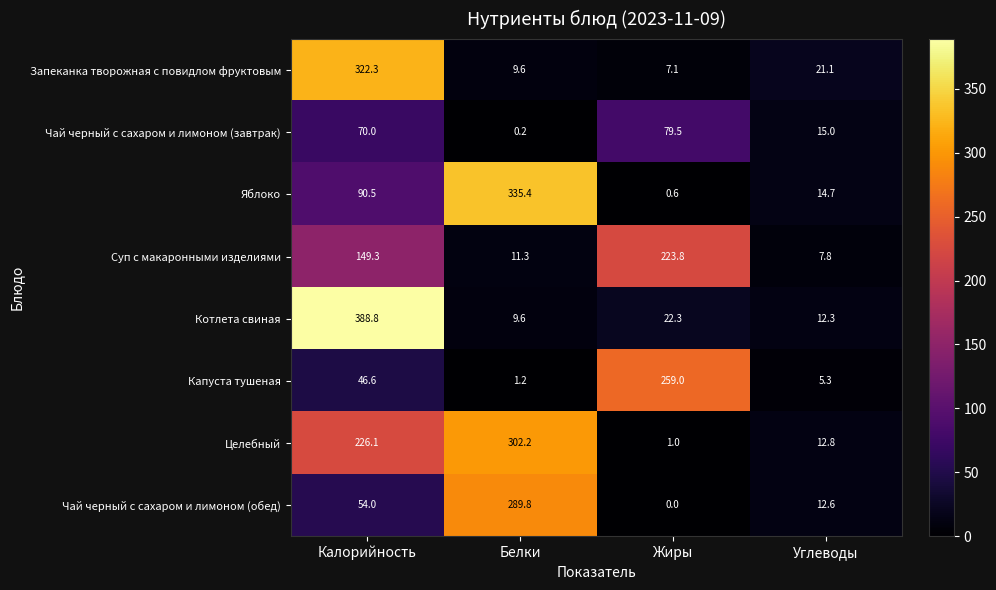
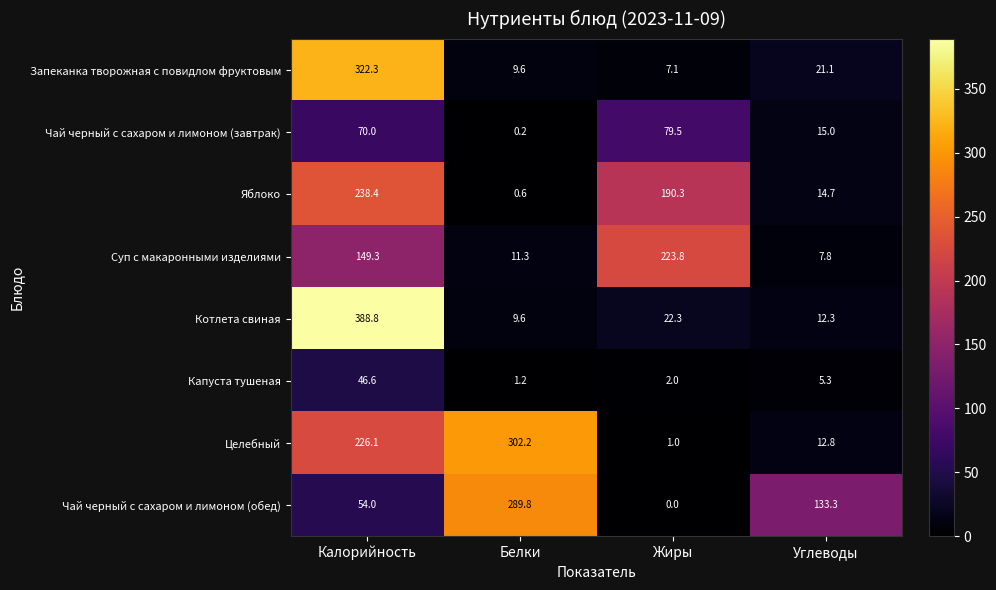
  {
    "Запеканка творожная с повидлом фруктовым": {
      "Калорийность": 322.3,
      "Белки": 9.6,
      "Жиры": 7.1,
      "Углеводы": 21.1
    },
    "Чай черный с сахаром и лимоном (завтрак)": {
      "Калорийность": 70.0,
      "Белки": 0.2,
      "Жиры": 79.5,
      "Углеводы": 15.0
    },
    "Яблоко": {
-     "Калорийность": 90.5,
-     "Белки": 335.4,
-     "Жиры": 0.6,
+     "Калорийность": 238.4,
+     "Белки": 0.6,
+     "Жиры": 190.3,
      "Углеводы": 14.7
    },
    "Суп с макаронными изделиями": {
      "Калорийность": 149.3,
      "Белки": 11.3,
      "Жиры": 223.8,
      "Углеводы": 7.8
    },
    "Котлета свиная": {
      "Калорийность": 388.8,
      "Белки": 9.6,
      "Жиры": 22.3,
      "Углеводы": 12.3
    },
    "Капуста тушеная": {
      "Калорийность": 46.6,
      "Белки": 1.2,
-     "Жиры": 259.0,
+     "Жиры": 2.0,
      "Углеводы": 5.3
    },
    "Целебный": {
      "Калорийность": 226.1,
      "Белки": 302.2,
      "Жиры": 1.0,
      "Углеводы": 12.8
    },
    "Чай черный с сахаром и лимоном (обед)": {
      "Калорийность": 54.0,
      "Белки": 289.8,
      "Жиры": 0.0,
-     "Углеводы": 12.6
+     "Углеводы": 133.3
    }
  }
